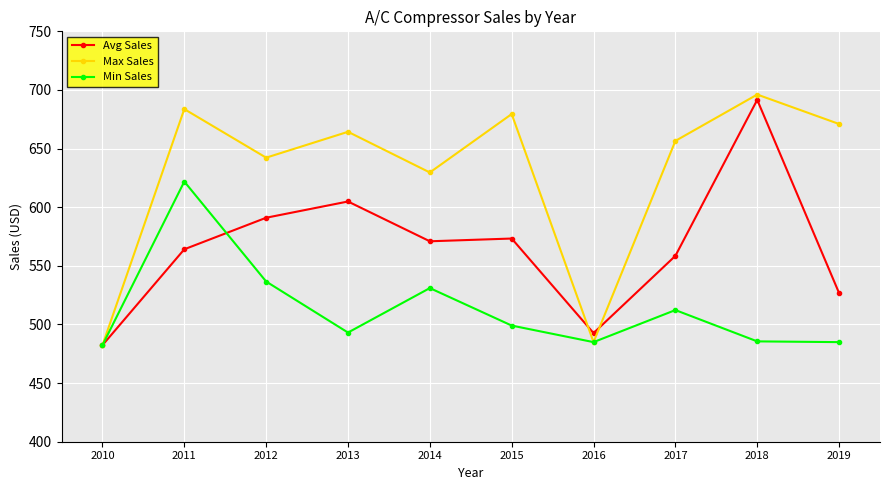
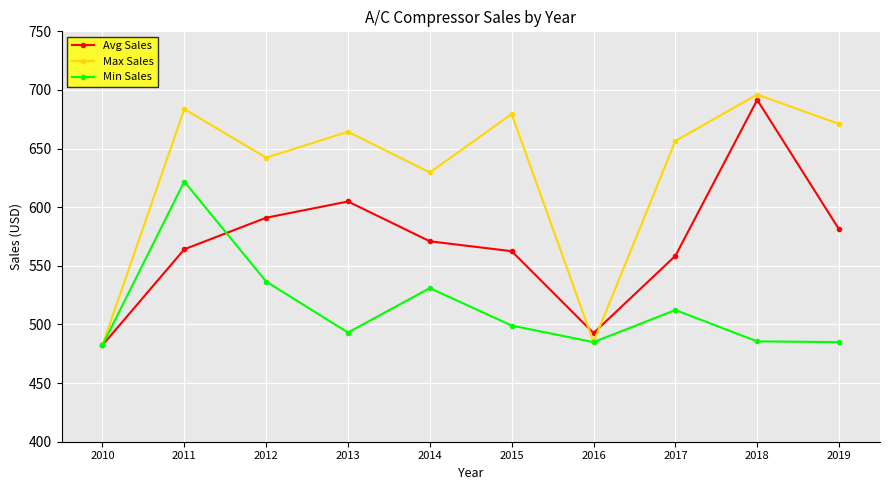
  {
    "Avg Sales": {
      "2011": 564,
      "2012": 591,
      "2013": 605,
      "2014": 571,
-     "2015": 573,
+     "2015": 562,
      "2016": 493,
      "2017": 559,
      "2018": 692,
-     "2019": 527
+     "2019": 581
    },
    "Max Sales": {
      "2011": 684,
      "2012": 642,
      "2013": 664,
      "2014": 630,
      "2015": 679,
      "2017": 657,
      "2018": 696,
      "2019": 671
    },
    "Min Sales": {
      "2011": 622,
      "2012": 537,
      "2013": 493,
      "2014": 531,
      "2015": 499,
      "2017": 512,
      "2018": 486,
      "2019": 485
    }
  }
